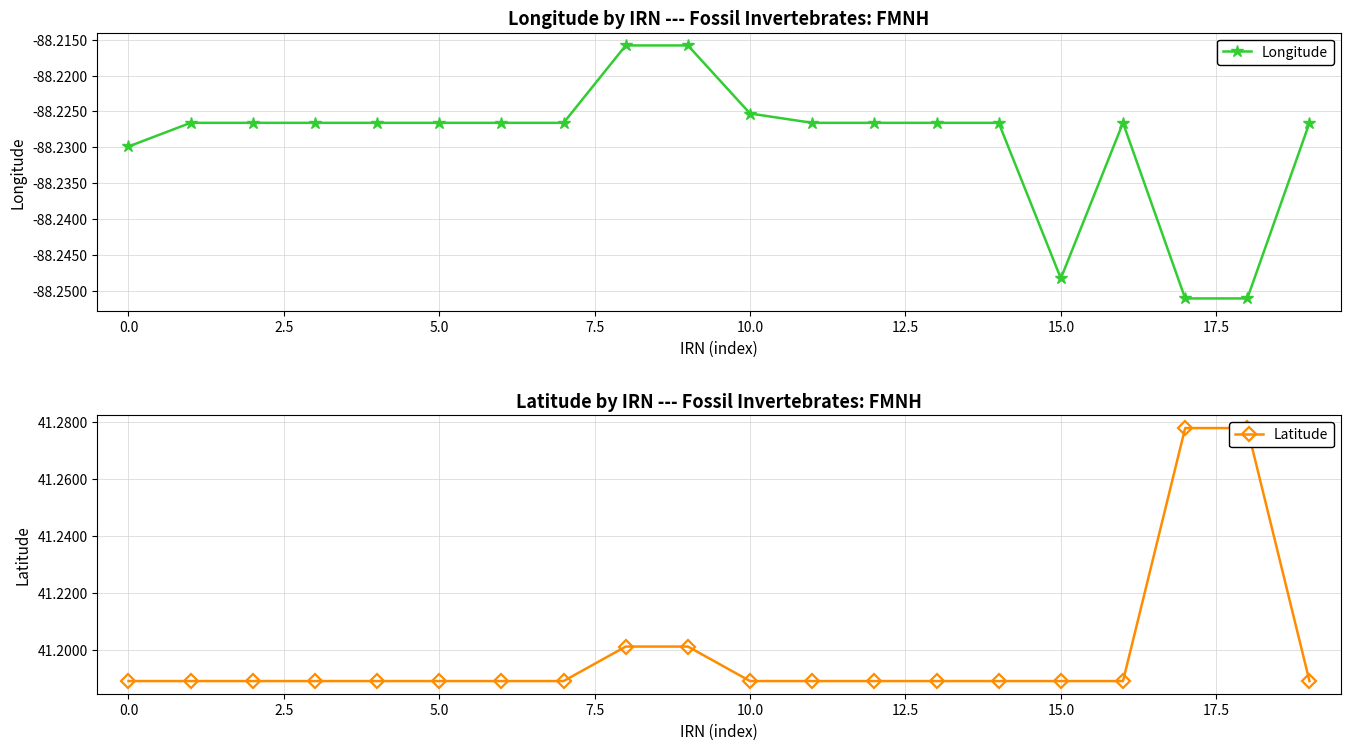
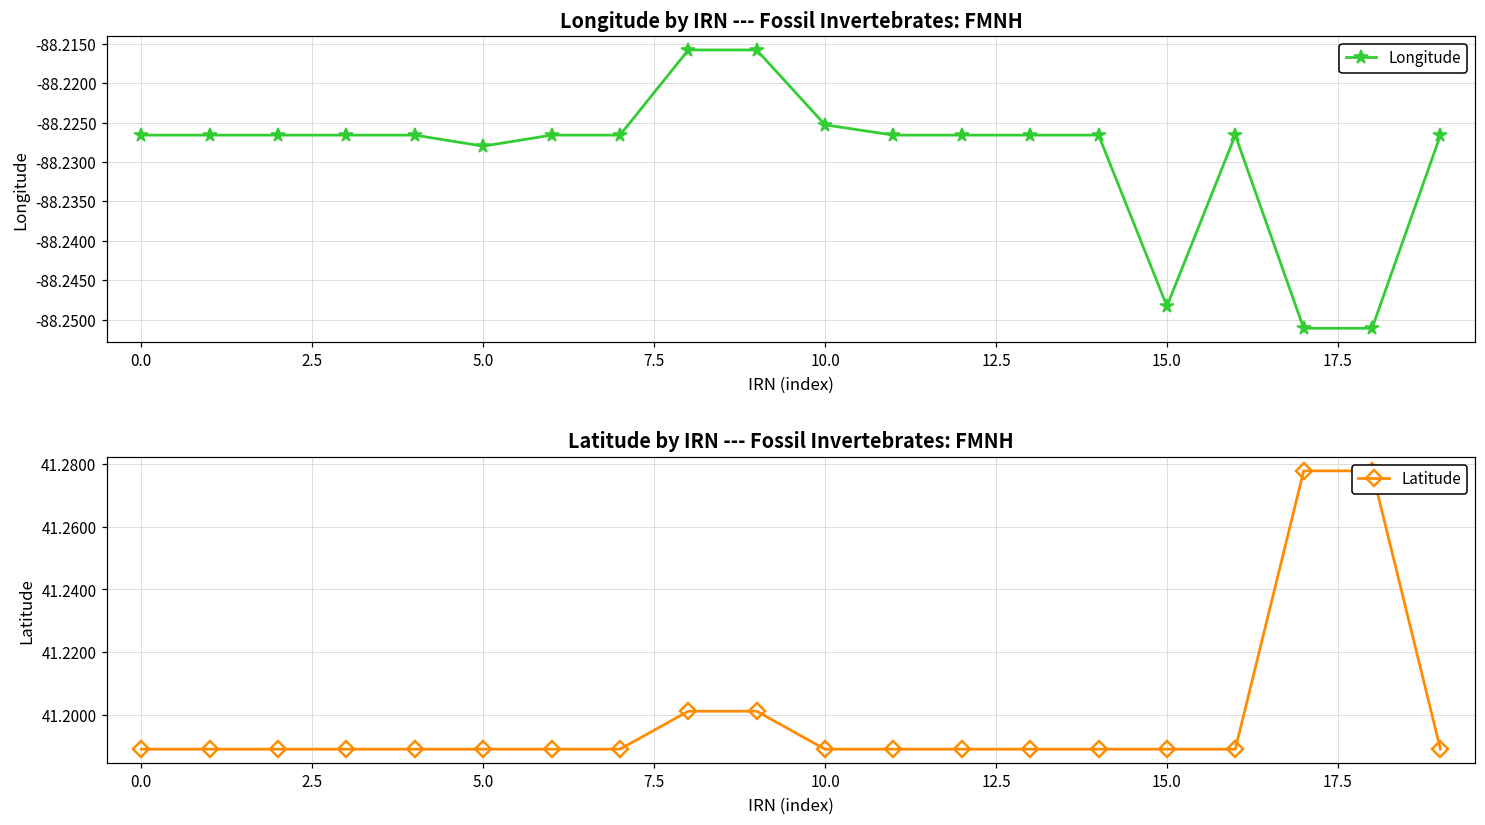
  {
    "Longitude by IRN --- Fossil Invertebrates: FMNH": {
-     "0.0": -88.230,
-     "5.0": -88.227,
+     "0.0": -88.227,
+     "5.0": -88.228,
      "10.0": -88.225,
      "15.0": -88.248
    },
    "Latitude by IRN --- Fossil Invertebrates: FMNH": {
      "0.0": 41.189,
      "5.0": 41.189,
      "10.0": 41.189,
      "15.0": 41.189
    }
  }
